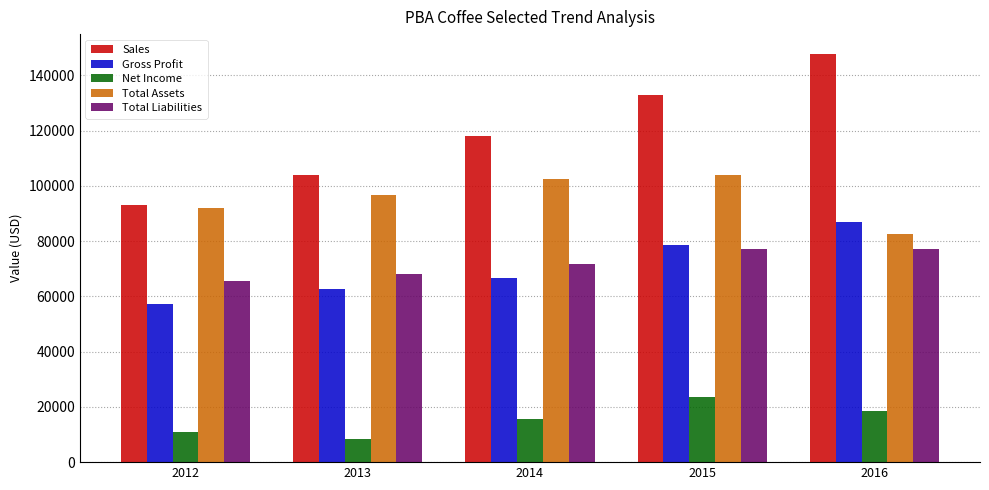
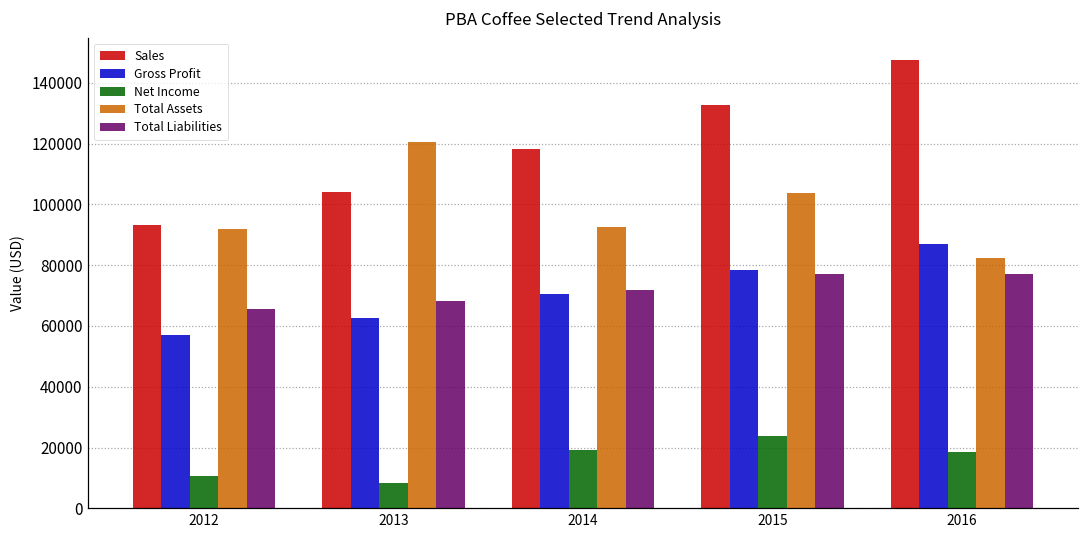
  {
    "Sales": {
      "2012": 93000,
      "2013": 104000,
      "2014": 118000,
      "2015": 133000,
      "2016": 148000
    },
    "Gross Profit": {
      "2012": 57000,
      "2013": 63000,
-     "2014": 67000,
+     "2014": 71000,
      "2015": 78000,
      "2016": 87000
    },
    "Net Income": {
      "2012": 11000,
      "2013": 8000,
-     "2014": 16000,
+     "2014": 19000,
      "2015": 24000,
      "2016": 18000
    },
    "Total Assets": {
      "2012": 92000,
-     "2013": 97000,
-     "2014": 102000,
+     "2013": 120000,
+     "2014": 93000,
      "2015": 104000,
      "2016": 82000
    },
    "Total Liabilities": {
      "2012": 65000,
      "2013": 68000,
      "2014": 72000,
      "2015": 77000,
      "2016": 77000
    }
  }
